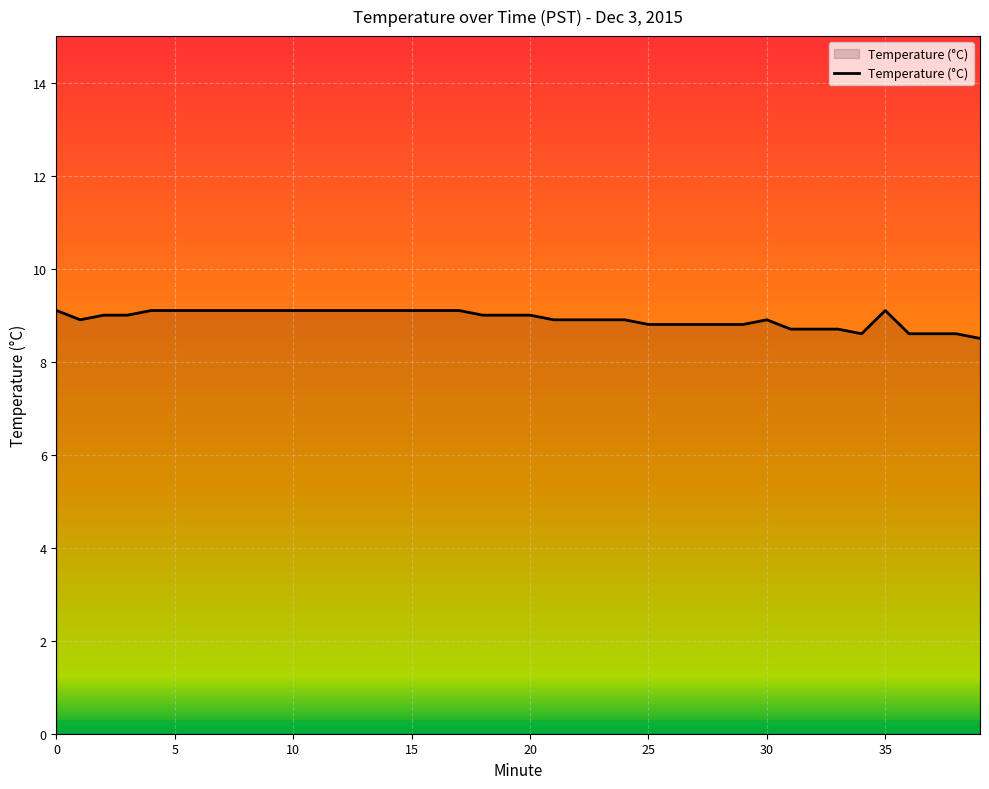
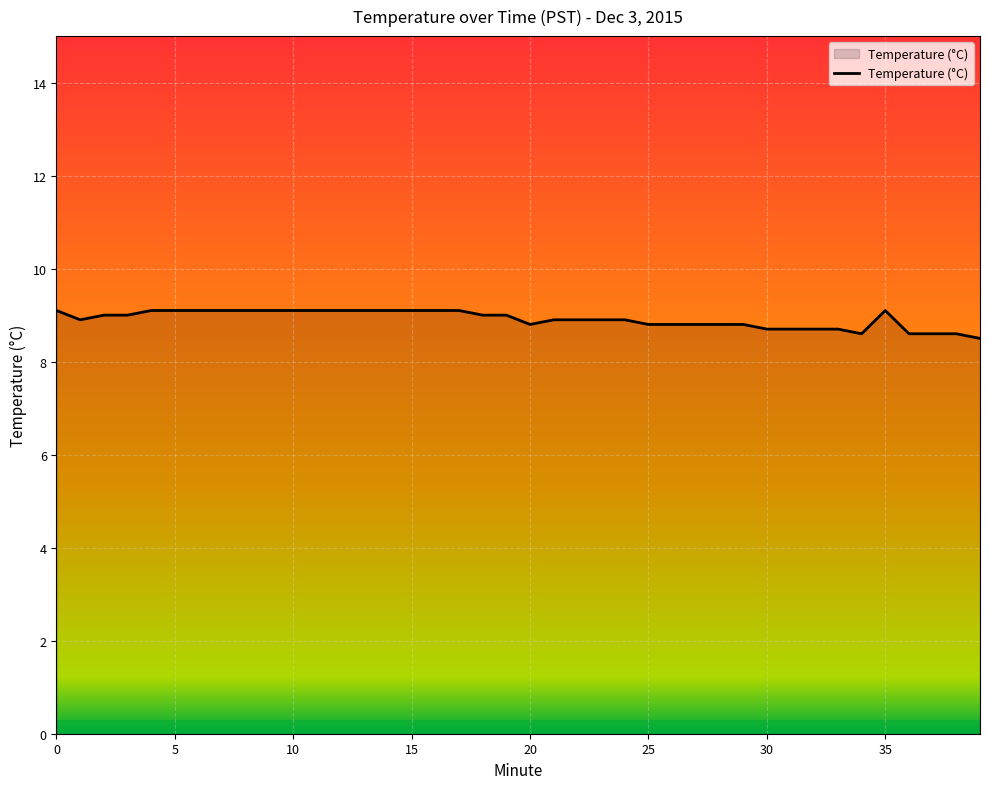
  {
    "0": 9.1,
    "5": 9.1,
    "10": 9.1,
    "15": 9.1,
-   "20": 9.0,
+   "20": 8.8,
    "25": 8.8,
-   "30": 8.9,
+   "30": 8.7,
    "35": 9.1
  }
